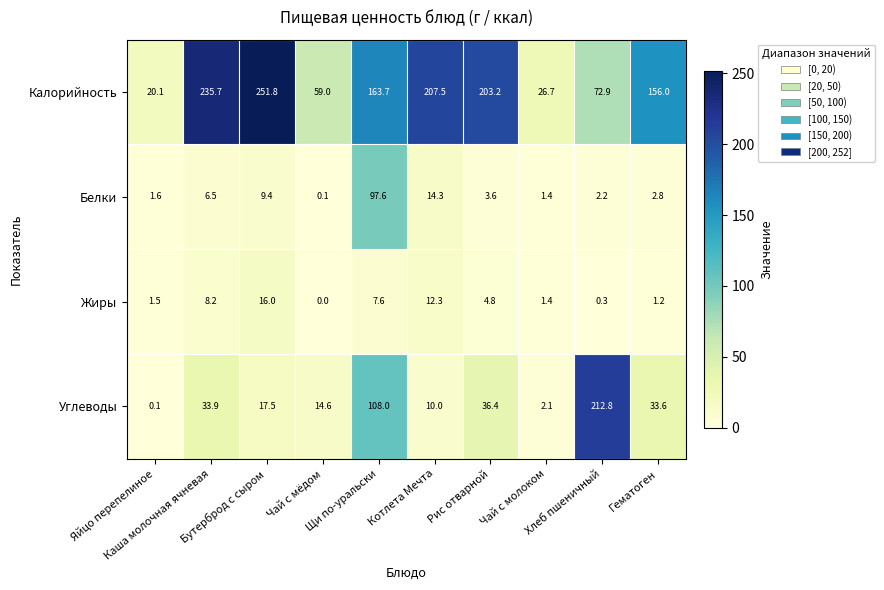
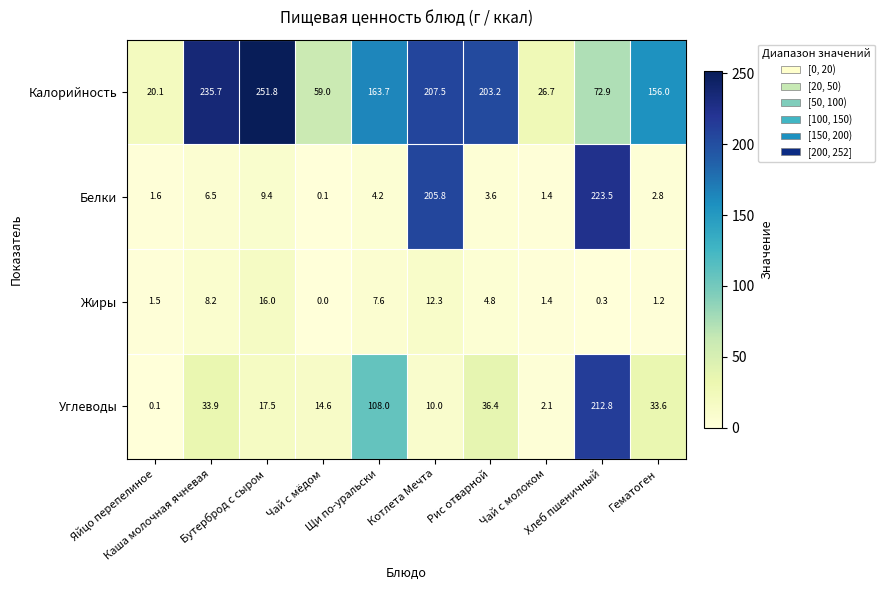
  {
    "Калорийность": {
      "Яйцо перепелиное": 20.1,
      "Каша молочная ячневая": 235.7,
      "Бутерброд с сыром": 251.8,
      "Чай с мёдом": 59.0,
      "Щи по-уральски": 163.7,
      "Котлета Мечта": 207.5,
      "Рис отварной": 203.2,
      "Чай с молоком": 26.7,
      "Хлеб пшеничный": 72.9,
      "Гематоген": 156.0
    },
    "Белки": {
      "Яйцо перепелиное": 1.6,
      "Каша молочная ячневая": 6.5,
      "Бутерброд с сыром": 9.4,
      "Чай с мёдом": 0.1,
-     "Щи по-уральски": 97.6,
-     "Котлета Мечта": 14.3,
+     "Щи по-уральски": 4.2,
+     "Котлета Мечта": 205.8,
      "Рис отварной": 3.6,
      "Чай с молоком": 1.4,
-     "Хлеб пшеничный": 2.2,
+     "Хлеб пшеничный": 223.5,
      "Гематоген": 2.8
    },
    "Жиры": {
      "Яйцо перепелиное": 1.5,
      "Каша молочная ячневая": 8.2,
      "Бутерброд с сыром": 16.0,
      "Чай с мёдом": 0.0,
      "Щи по-уральски": 7.6,
      "Котлета Мечта": 12.3,
      "Рис отварной": 4.8,
      "Чай с молоком": 1.4,
      "Хлеб пшеничный": 0.3,
      "Гематоген": 1.2
    },
    "Углеводы": {
      "Яйцо перепелиное": 0.1,
      "Каша молочная ячневая": 33.9,
      "Бутерброд с сыром": 17.5,
      "Чай с мёдом": 14.6,
      "Щи по-уральски": 108.0,
      "Котлета Мечта": 10.0,
      "Рис отварной": 36.4,
      "Чай с молоком": 2.1,
      "Хлеб пшеничный": 212.8,
      "Гематоген": 33.6
    }
  }
